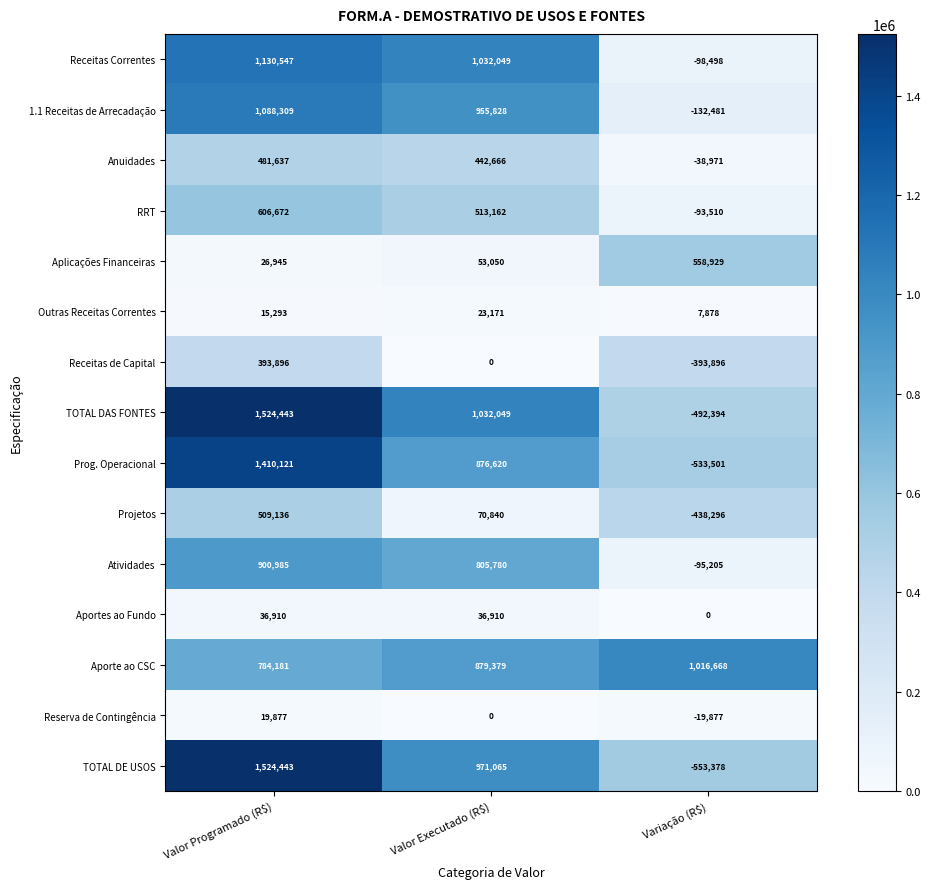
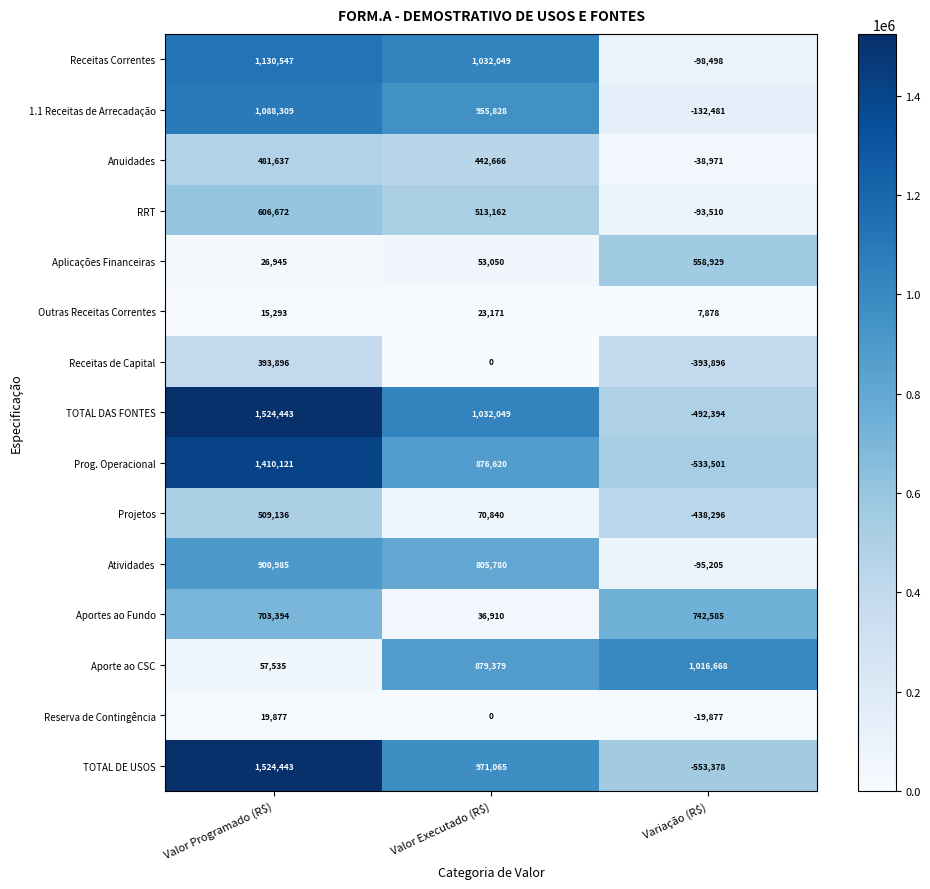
  {
    "Receitas Correntes": {
      "Valor Programado (R$)": "1,130,547",
      "Valor Executado (R$)": "1,032,049",
      "Variação (R$)": "-98,498"
    },
    "1.1 Receitas de Arrecadação": {
      "Valor Programado (R$)": "1,088,309",
      "Valor Executado (R$)": "955,828",
      "Variação (R$)": "-132,481"
    },
    "Anuidades": {
      "Valor Programado (R$)": "481,637",
      "Valor Executado (R$)": "442,666",
      "Variação (R$)": "-38,971"
    },
    "RRT": {
      "Valor Programado (R$)": "606,672",
      "Valor Executado (R$)": "513,162",
      "Variação (R$)": "-93,510"
    },
    "Aplicações Financeiras": {
      "Valor Programado (R$)": "26,945",
      "Valor Executado (R$)": "53,050",
      "Variação (R$)": "558,929"
    },
    "Outras Receitas Correntes": {
      "Valor Programado (R$)": "15,293",
      "Valor Executado (R$)": "23,171",
      "Variação (R$)": "7,878"
    },
    "Receitas de Capital": {
      "Valor Programado (R$)": "393,896",
      "Valor Executado (R$)": "0",
      "Variação (R$)": "-393,896"
    },
    "TOTAL DAS FONTES": {
      "Valor Programado (R$)": "1,524,443",
      "Valor Executado (R$)": "1,032,049",
      "Variação (R$)": "-492,394"
    },
    "Prog. Operacional": {
      "Valor Programado (R$)": "1,410,121",
      "Valor Executado (R$)": "876,620",
      "Variação (R$)": "-533,501"
    },
    "Projetos": {
      "Valor Programado (R$)": "509,136",
      "Valor Executado (R$)": "70,840",
      "Variação (R$)": "-438,296"
    },
    "Atividades": {
      "Valor Programado (R$)": "900,985",
      "Valor Executado (R$)": "805,780",
      "Variação (R$)": "-95,205"
    },
    "Aportes ao Fundo": {
-     "Valor Programado (R$)": "36,910",
+     "Valor Programado (R$)": "703,394",
      "Valor Executado (R$)": "36,910",
-     "Variação (R$)": "0"
+     "Variação (R$)": "742,585"
    },
    "Aporte ao CSC": {
-     "Valor Programado (R$)": "784,181",
+     "Valor Programado (R$)": "57,535",
      "Valor Executado (R$)": "879,379",
      "Variação (R$)": "1,016,668"
    },
    "Reserva de Contingência": {
      "Valor Programado (R$)": "19,877",
      "Valor Executado (R$)": "0",
      "Variação (R$)": "-19,877"
    },
    "TOTAL DE USOS": {
      "Valor Programado (R$)": "1,524,443",
      "Valor Executado (R$)": "971,065",
      "Variação (R$)": "-553,378"
    }
  }
